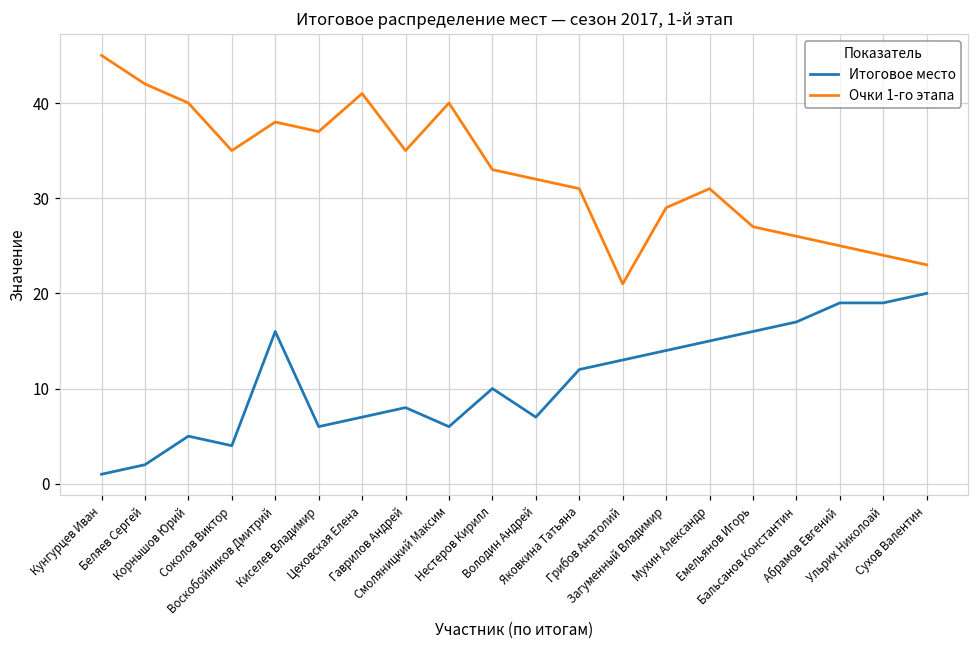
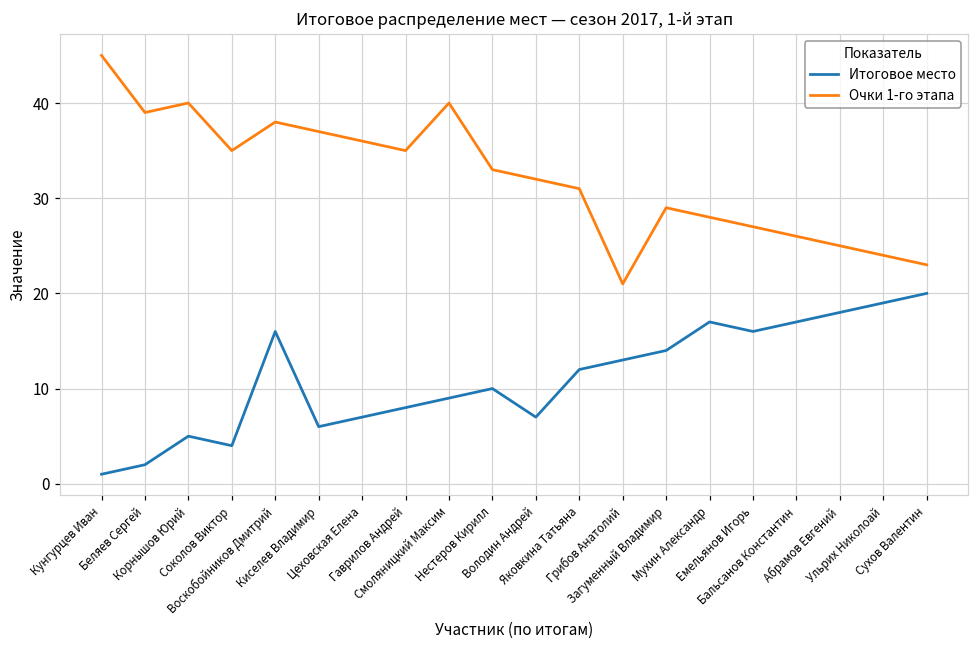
  {
    "Итоговое место": {
      "Кунгурцев Иван": 1,
      "Беляев Сергей": 2,
      "Корнышов Юрий": 5,
      "Соколов Виктор": 4,
      "Воскобойников Дмитрий": 16,
      "Киселев Владимир": 6,
      "Цеховская Елена": 7,
      "Гаврилов Андрей": 8,
-     "Смоляницкий Максим": 6,
+     "Смоляницкий Максим": 9,
      "Нестеров Кирилл": 10,
      "Володин Андрей": 7,
      "Яковкина Татьяна": 12,
      "Грибов Анатолий": 13,
      "Загуменный Владимир": 14,
-     "Мухин Александр": 15,
+     "Мухин Александр": 17,
      "Емельянов Игорь": 16,
      "Бальсанов Константин": 17,
-     "Абрамов Евгений": 19,
+     "Абрамов Евгений": 18,
      "Ульрих Николоай": 19,
      "Сухов Валентин": 20
    },
    "Очки 1-го этапа": {
      "Кунгурцев Иван": 45,
-     "Беляев Сергей": 42,
+     "Беляев Сергей": 39,
      "Корнышов Юрий": 40,
      "Соколов Виктор": 35,
      "Воскобойников Дмитрий": 38,
      "Киселев Владимир": 37,
-     "Цеховская Елена": 41,
+     "Цеховская Елена": 36,
      "Гаврилов Андрей": 35,
      "Смоляницкий Максим": 40,
      "Нестеров Кирилл": 33,
      "Володин Андрей": 32,
      "Яковкина Татьяна": 31,
      "Грибов Анатолий": 21,
      "Загуменный Владимир": 29,
-     "Мухин Александр": 31,
+     "Мухин Александр": 28,
      "Емельянов Игорь": 27,
      "Бальсанов Константин": 26,
      "Абрамов Евгений": 25,
      "Ульрих Николоай": 24,
      "Сухов Валентин": 23
    }
  }
